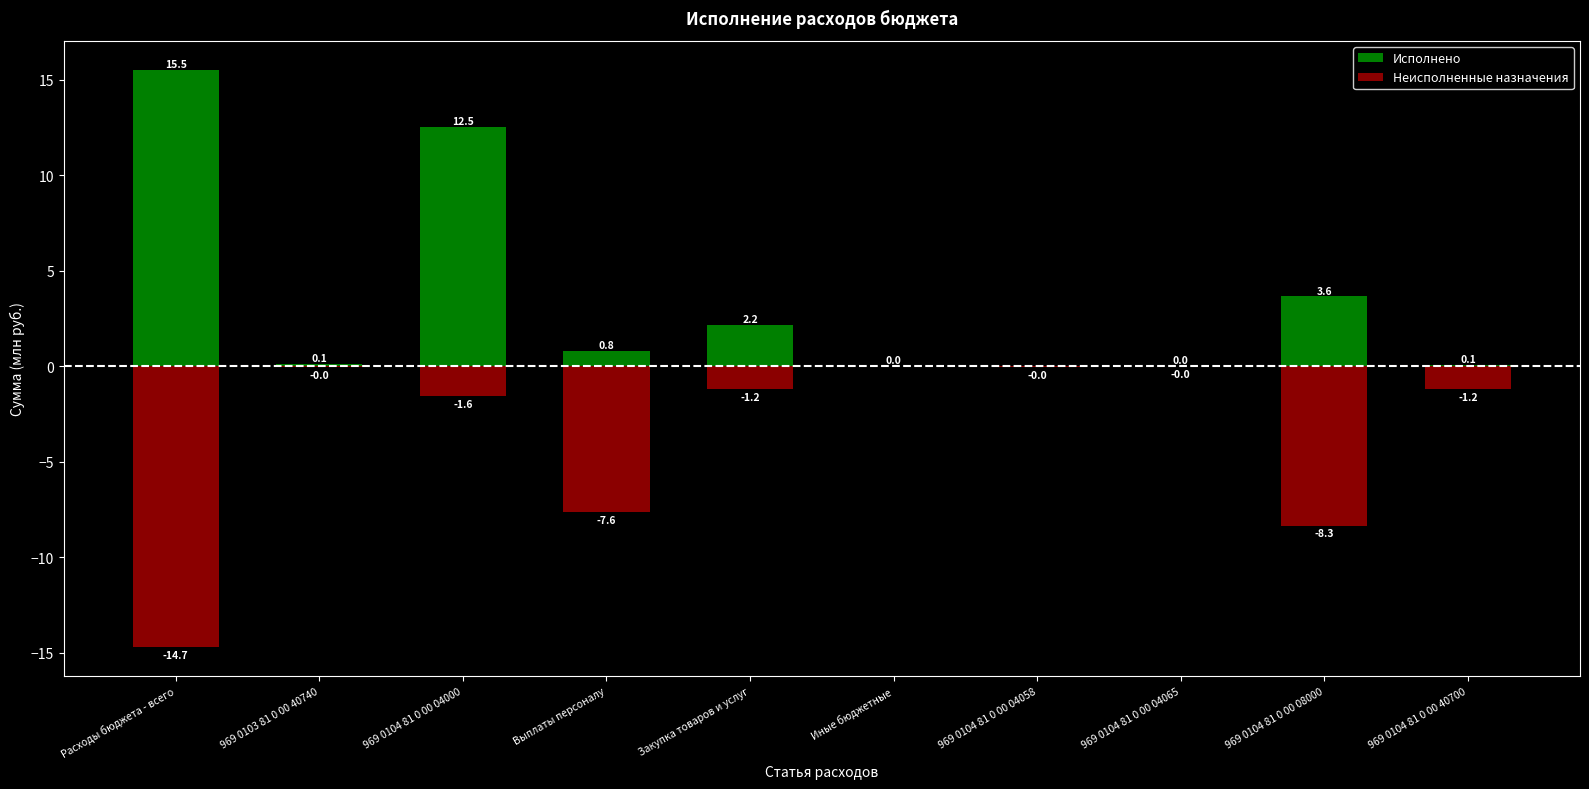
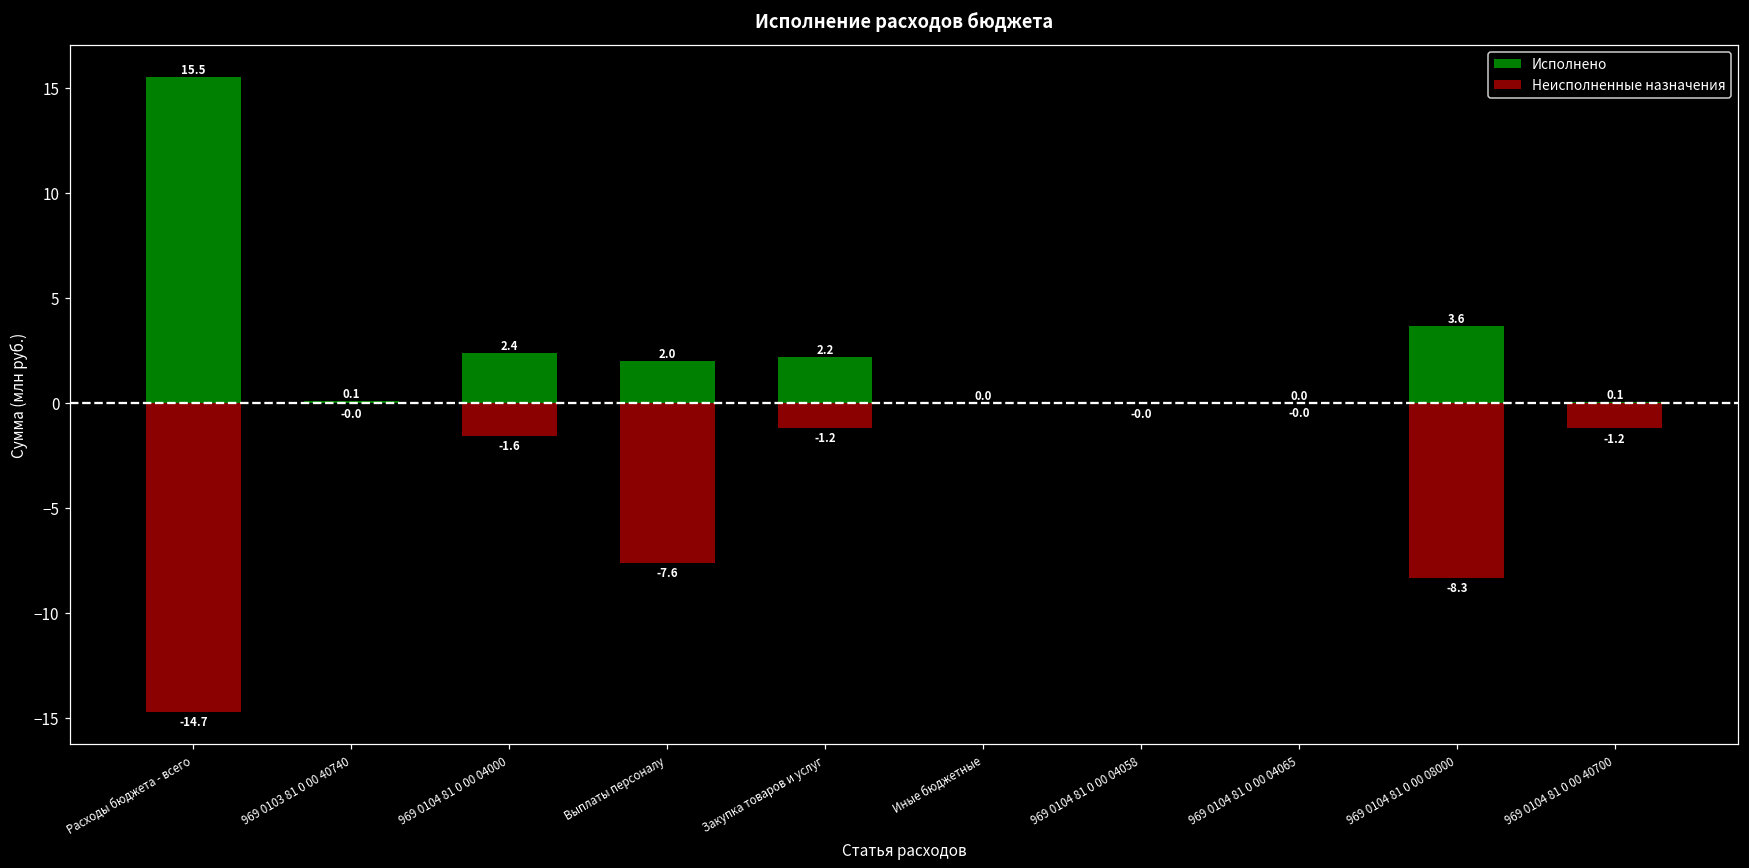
  {
    "Исполнено": {
      "Расходы бюджета - всего": 15.5,
      "969 0103 81 0 00 40740": 0.1,
-     "969 0104 81 0 00 04000": 12.5,
-     "Выплаты персоналу": 0.8,
+     "969 0104 81 0 00 04000": 2.4,
+     "Выплаты персоналу": 2.0,
      "Закупка товаров и услуг": 2.2,
      "Иные бюджетные": 0.0,
      "969 0104 81 0 00 04065": 0.0,
      "969 0104 81 0 00 08000": 3.6,
      "969 0104 81 0 00 40700": 0.1
    },
    "Неисполненные назначения": {
      "Расходы бюджета - всего": -14.7,
      "969 0103 81 0 00 40740": -0.0,
      "969 0104 81 0 00 04000": -1.6,
      "Выплаты персоналу": -7.6,
      "Закупка товаров и услуг": -1.2,
      "Иные бюджетные": 0.0,
      "969 0104 81 0 00 04058": -0.0,
      "969 0104 81 0 00 04065": 0.0,
      "969 0104 81 0 00 08000": -8.3,
      "969 0104 81 0 00 40700": -1.2
    }
  }
